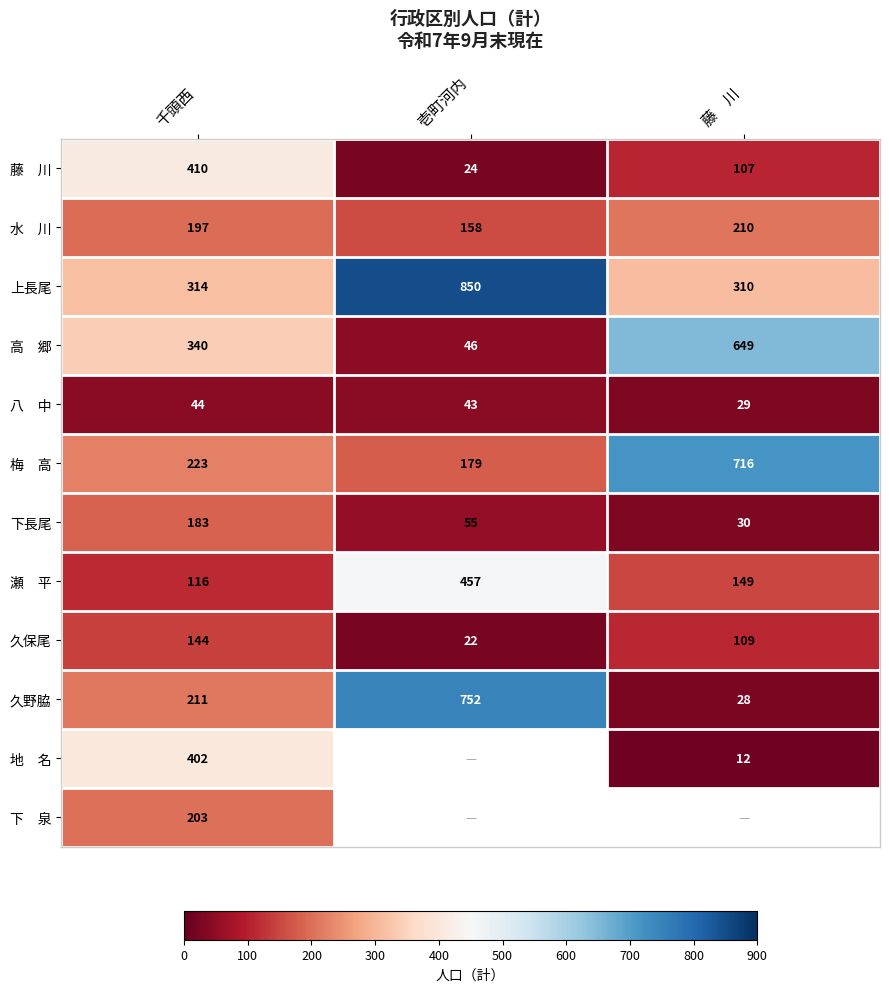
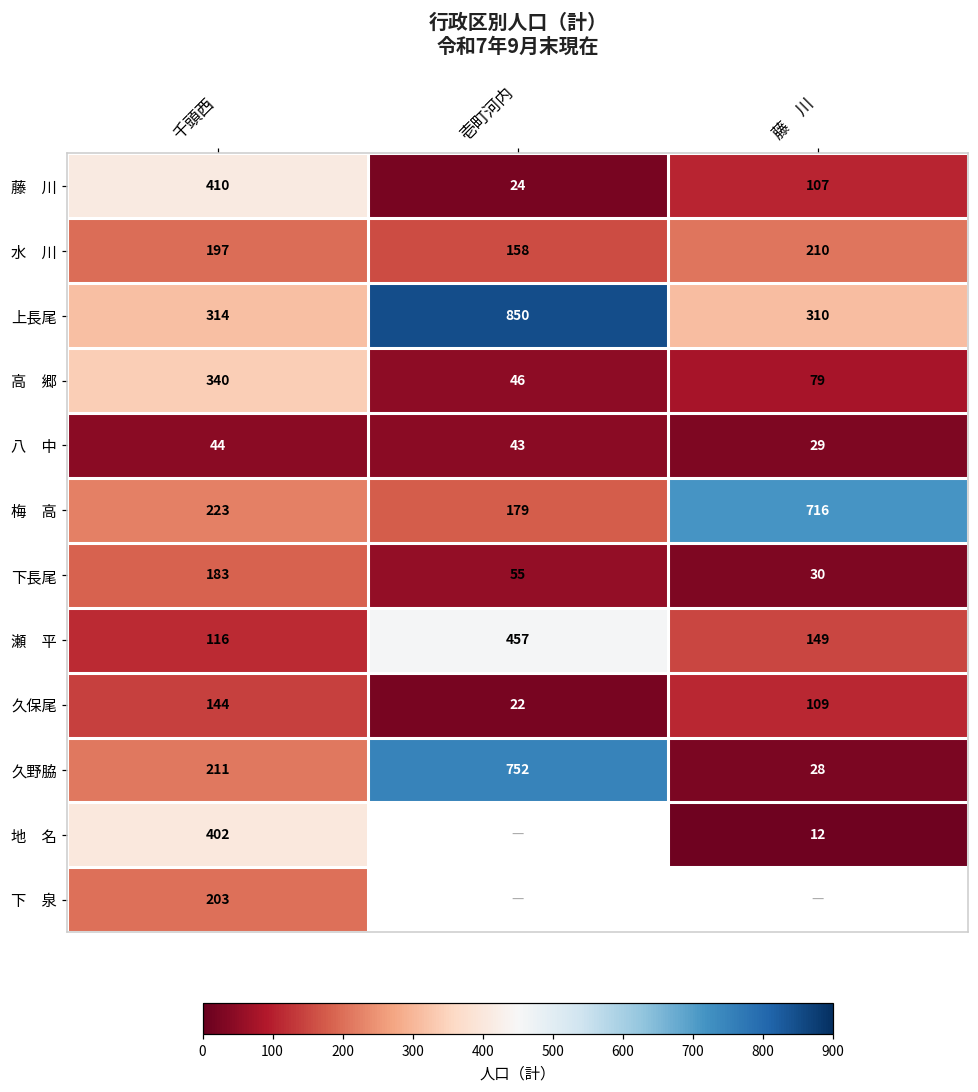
  {
    "藤 川": {
      "千頭西": 410,
      "壱町河内": 24,
      "藤 川": 107
    },
    "水 川": {
      "千頭西": 197,
      "壱町河内": 158,
      "藤 川": 210
    },
    "上長尾": {
      "千頭西": 314,
      "壱町河内": 850,
      "藤 川": 310
    },
    "高 郷": {
      "千頭西": 340,
      "壱町河内": 46,
-     "藤 川": 649
+     "藤 川": 79
    },
    "八 中": {
      "千頭西": 44,
      "壱町河内": 43,
      "藤 川": 29
    },
    "梅 高": {
      "千頭西": 223,
      "壱町河内": 179,
      "藤 川": 716
    },
    "下長尾": {
      "千頭西": 183,
      "壱町河内": 55,
      "藤 川": 30
    },
    "瀬 平": {
      "千頭西": 116,
      "壱町河内": 457,
      "藤 川": 149
    },
    "久保尾": {
      "千頭西": 144,
      "壱町河内": 22,
      "藤 川": 109
    },
    "久野脇": {
      "千頭西": 211,
      "壱町河内": 752,
      "藤 川": 28
    },
    "地 名": {
      "千頭西": 402,
      "藤 川": 12
    },
    "下 泉": {
      "千頭西": 203
    }
  }
